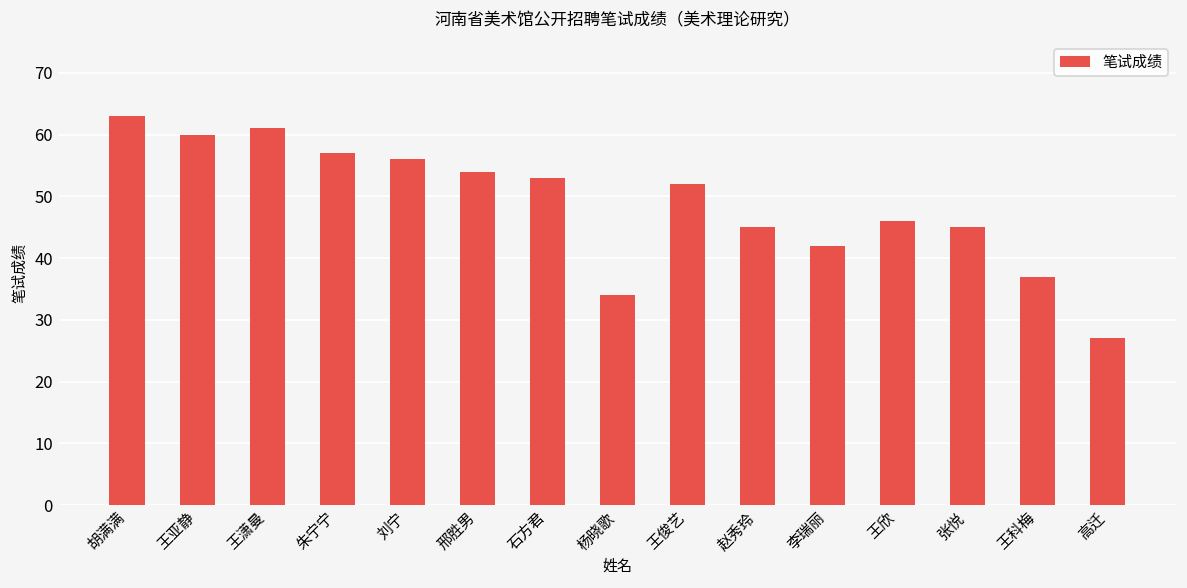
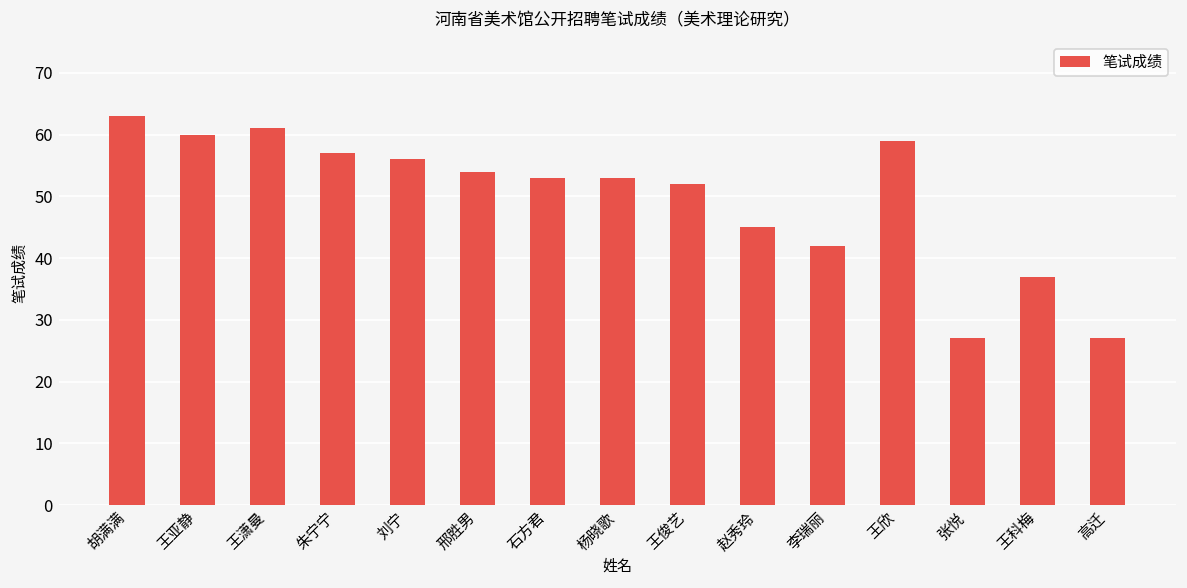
  {
    "胡满满": 63,
    "王亚静": 60,
    "王潇曼": 61,
    "朱宁宁": 57,
    "刘宁": 56,
    "邢胜男": 54,
    "石方君": 53,
-   "杨晓歌": 34,
+   "杨晓歌": 53,
    "王俊艺": 52,
    "赵秀玲": 45,
    "李瑞丽": 42,
-   "王欣": 46,
-   "张悦": 45,
+   "王欣": 59,
+   "张悦": 27,
    "王科梅": 37,
    "高迁": 27
  }
